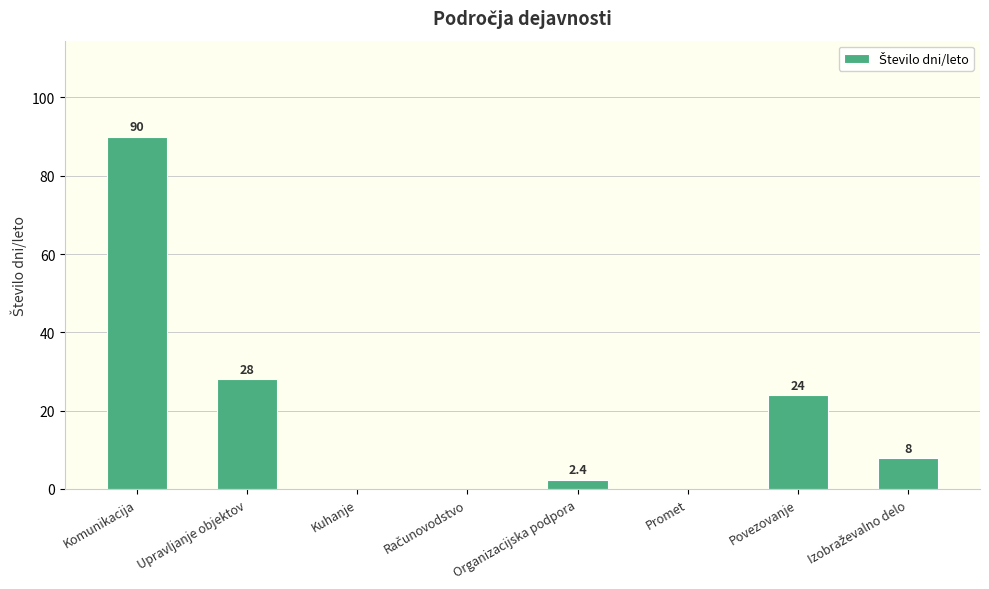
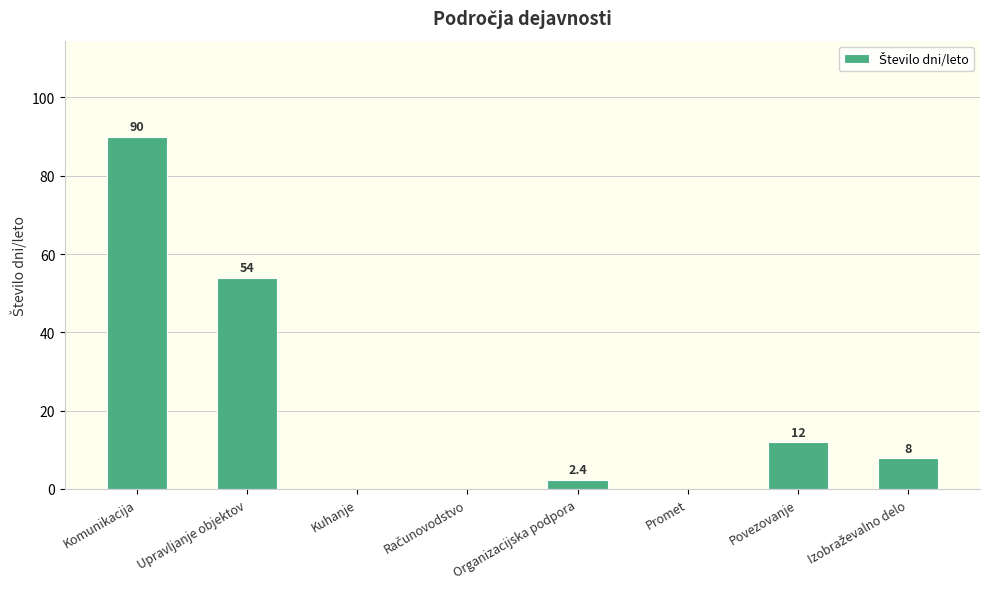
  {
    "Komunikacija": 90,
-   "Upravljanje objektov": 28,
+   "Upravljanje objektov": 54,
    "Organizacijska podpora": 2.4,
-   "Povezovanje": 24,
+   "Povezovanje": 12,
    "Izobraževalno delo": 8
  }
